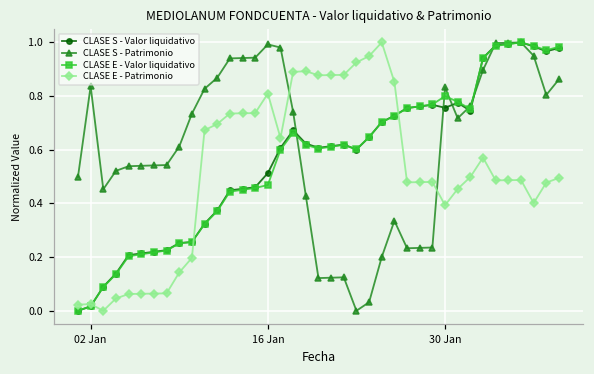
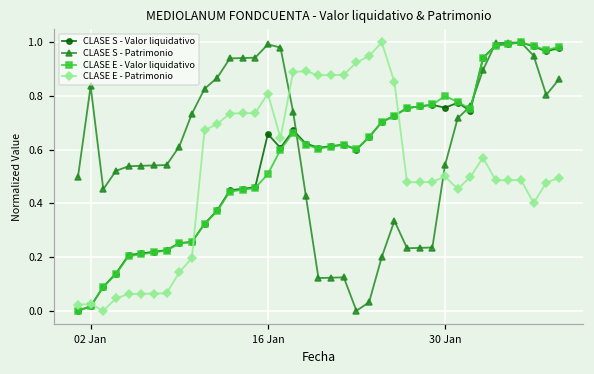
  {
    "CLASE S - Valor liquidativo": {
-     "16 Jan": 0.51,
+     "16 Jan": 0.66,
      "30 Jan": 0.76
    },
    "CLASE S - Patrimonio": {
      "16 Jan": 0.99,
-     "30 Jan": 0.83
+     "30 Jan": 0.54
    },
    "CLASE E - Valor liquidativo": {
-     "16 Jan": 0.47,
+     "16 Jan": 0.51,
      "30 Jan": 0.80
    },
    "CLASE E - Patrimonio": {
      "16 Jan": 0.81,
-     "30 Jan": 0.39
+     "30 Jan": 0.50
    }
  }
